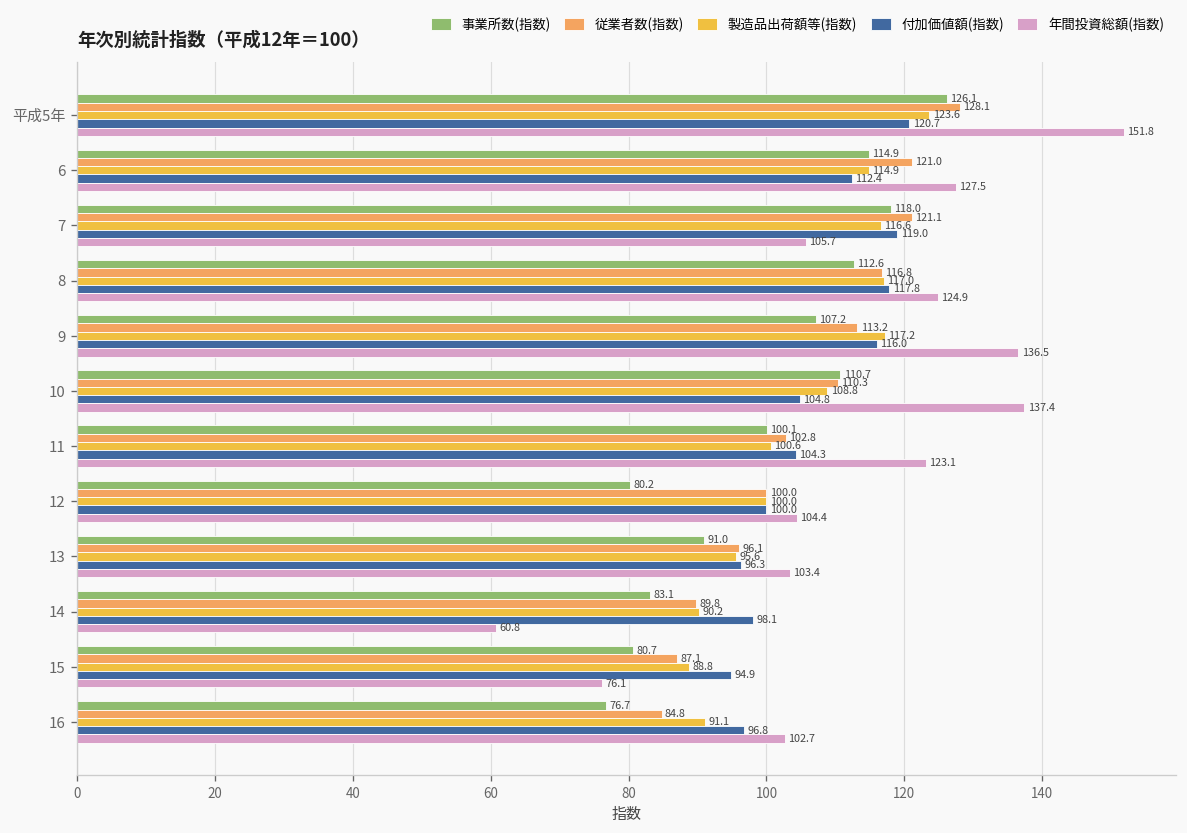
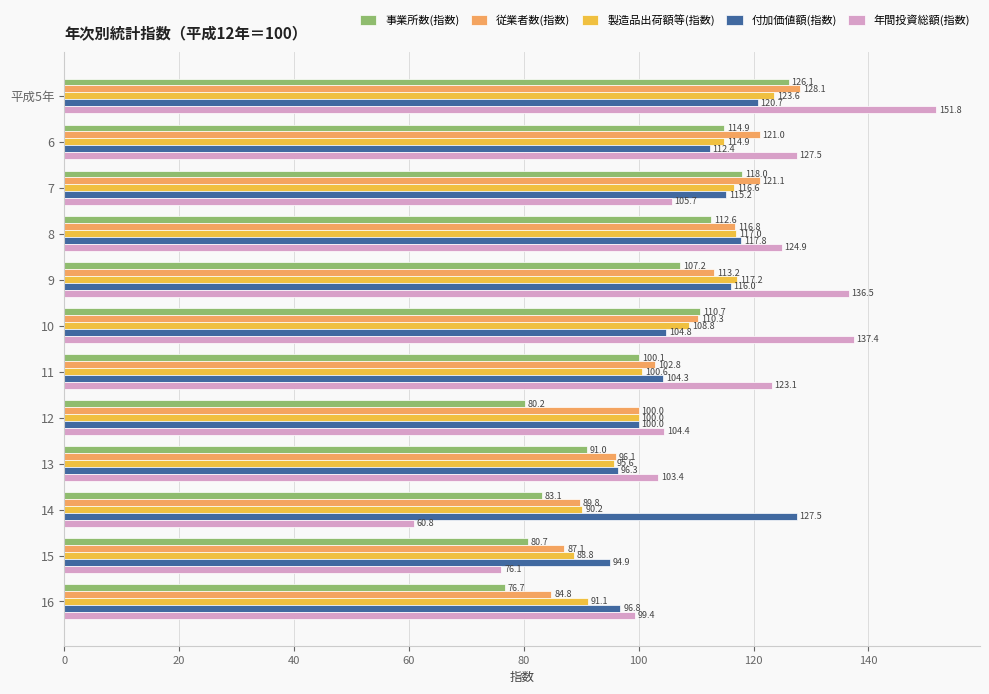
  {
    "事業所数(指数)": {
      "平成5年": 126.1,
      "6": 114.9,
      "7": 118.0,
      "8": 112.6,
      "9": 107.2,
      "11": 100.1,
      "12": 80.2,
      "13": 91.0,
      "14": 83.1,
      "15": 80.7,
      "16": 76.7
    },
    "付加価値額(指数)": {
      "平成5年": 120.7,
      "6": 112.4,
-     "7": 119.0,
+     "7": 115.2,
      "10": 104.8,
      "11": 104.3,
-     "14": 98.1,
+     "14": 127.5,
      "15": 94.9,
      "16": 96.8
    },
    "年間投資総額(指数)": {
      "平成5年": 151.8,
      "6": 127.5,
      "7": 105.7,
      "8": 124.9,
      "9": 136.5,
      "10": 137.4,
      "11": 123.1,
      "12": 104.4,
      "13": 103.4,
      "14": 60.8,
      "15": 76.1,
-     "16": 102.7
+     "16": 99.4
    }
  }
